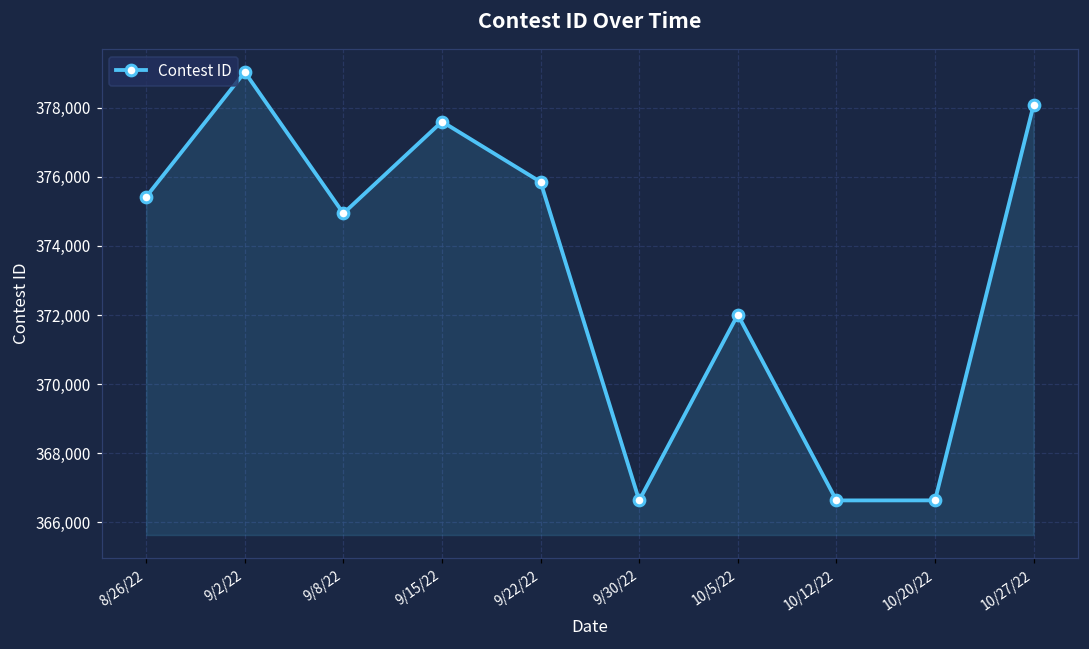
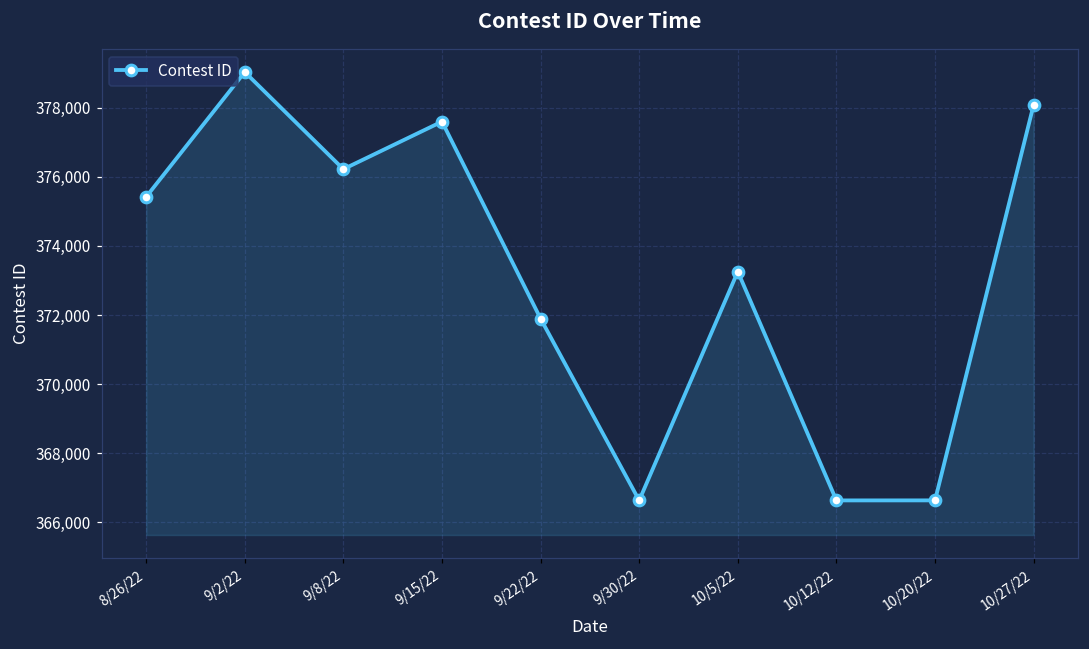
  {
    "8/26/22": "375,400",
    "9/2/22": "379,000",
-   "9/8/22": "374,900",
+   "9/8/22": "376,200",
    "9/15/22": "377,600",
-   "9/22/22": "375,900",
+   "9/22/22": "371,900",
    "9/30/22": "366,600",
-   "10/5/22": "372,000",
+   "10/5/22": "373,300",
    "10/12/22": "366,600",
    "10/20/22": "366,600",
    "10/27/22": "378,100"
  }
